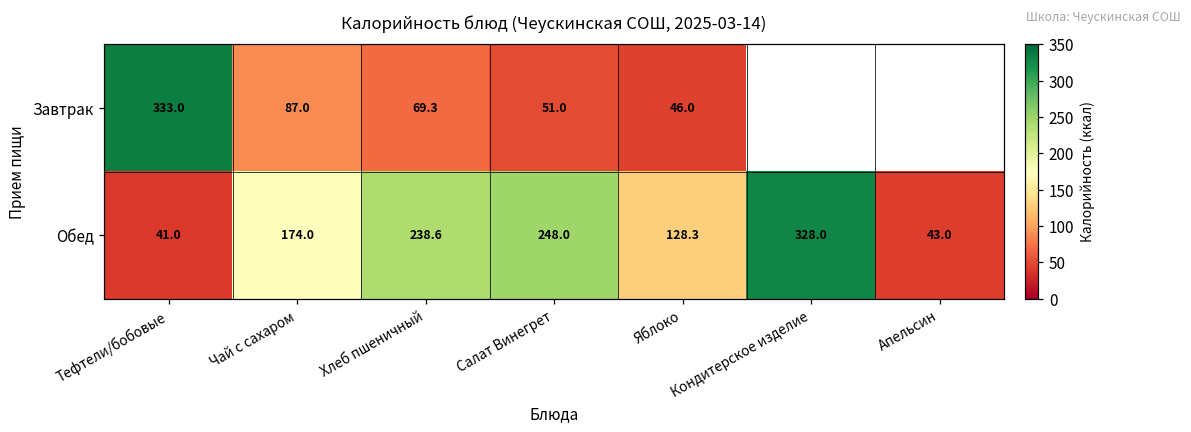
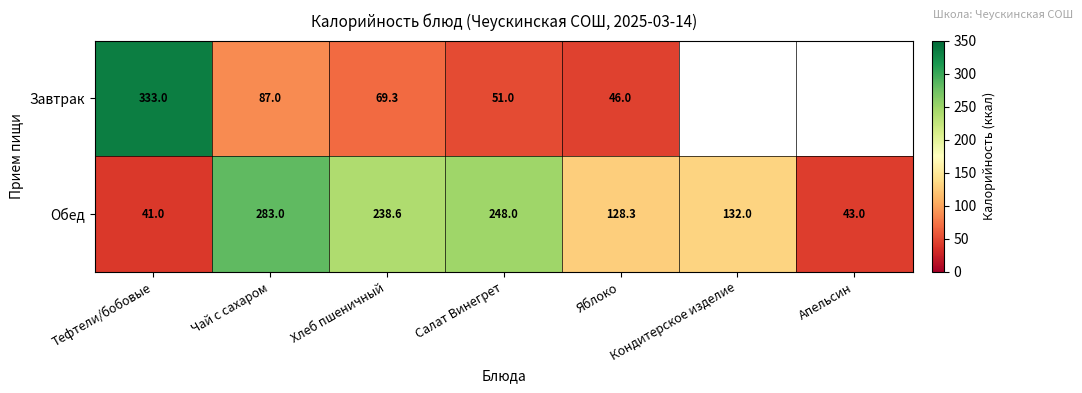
  {
    "Завтрак": {
      "Тефтели/бобовые": 333.0,
      "Чай с сахаром": 87.0,
      "Хлеб пшеничный": 69.3,
      "Салат Винегрет": 51.0,
      "Яблоко": 46.0
    },
    "Обед": {
      "Тефтели/бобовые": 41.0,
-     "Чай с сахаром": 174.0,
+     "Чай с сахаром": 283.0,
      "Хлеб пшеничный": 238.6,
      "Салат Винегрет": 248.0,
      "Яблоко": 128.3,
-     "Кондитерское изделие": 328.0,
+     "Кондитерское изделие": 132.0,
      "Апельсин": 43.0
    }
  }
